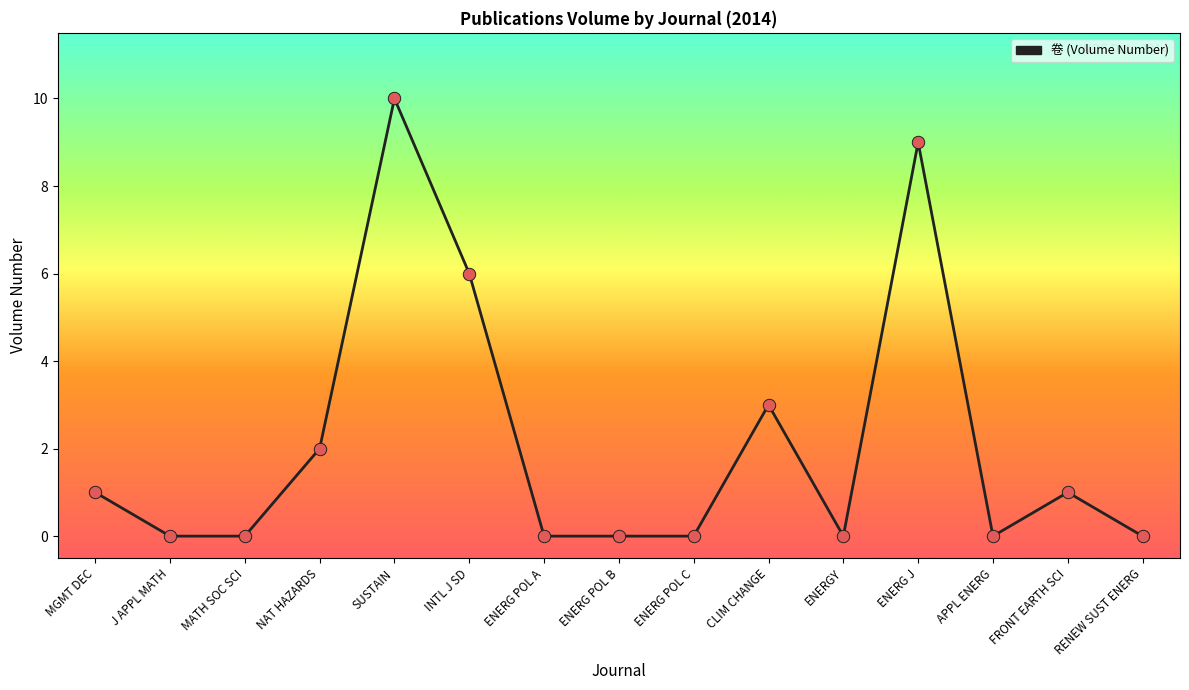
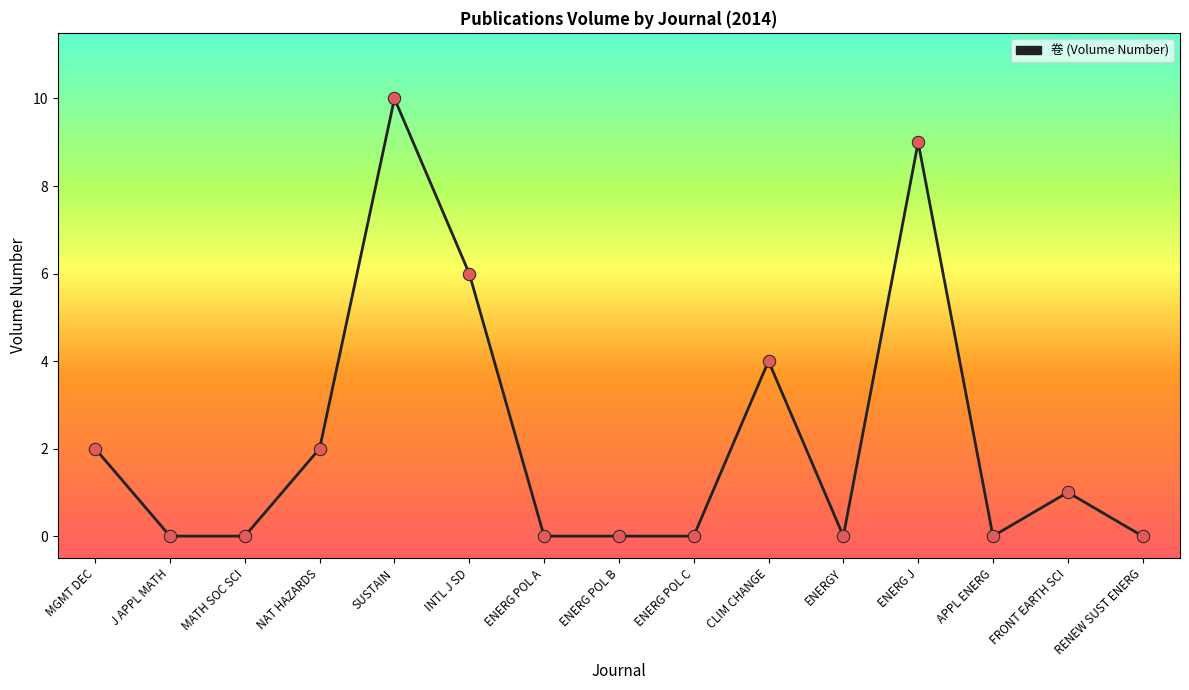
  {
-   "MGMT DEC": 1,
+   "MGMT DEC": 2,
    "J APPL MATH": 0,
    "MATH SOC SCI": 0,
    "NAT HAZARDS": 2,
    "SUSTAIN": 10,
    "INTL J SD": 6,
    "ENERG POL A": 0,
    "ENERG POL B": 0,
    "ENERG POL C": 0,
-   "CLIM CHANGE": 3,
+   "CLIM CHANGE": 4,
    "ENERGY": 0,
    "ENERG J": 9,
    "APPL ENERG": 0,
    "FRONT EARTH SCI": 1,
    "RENEW SUST ENERG": 0
  }
